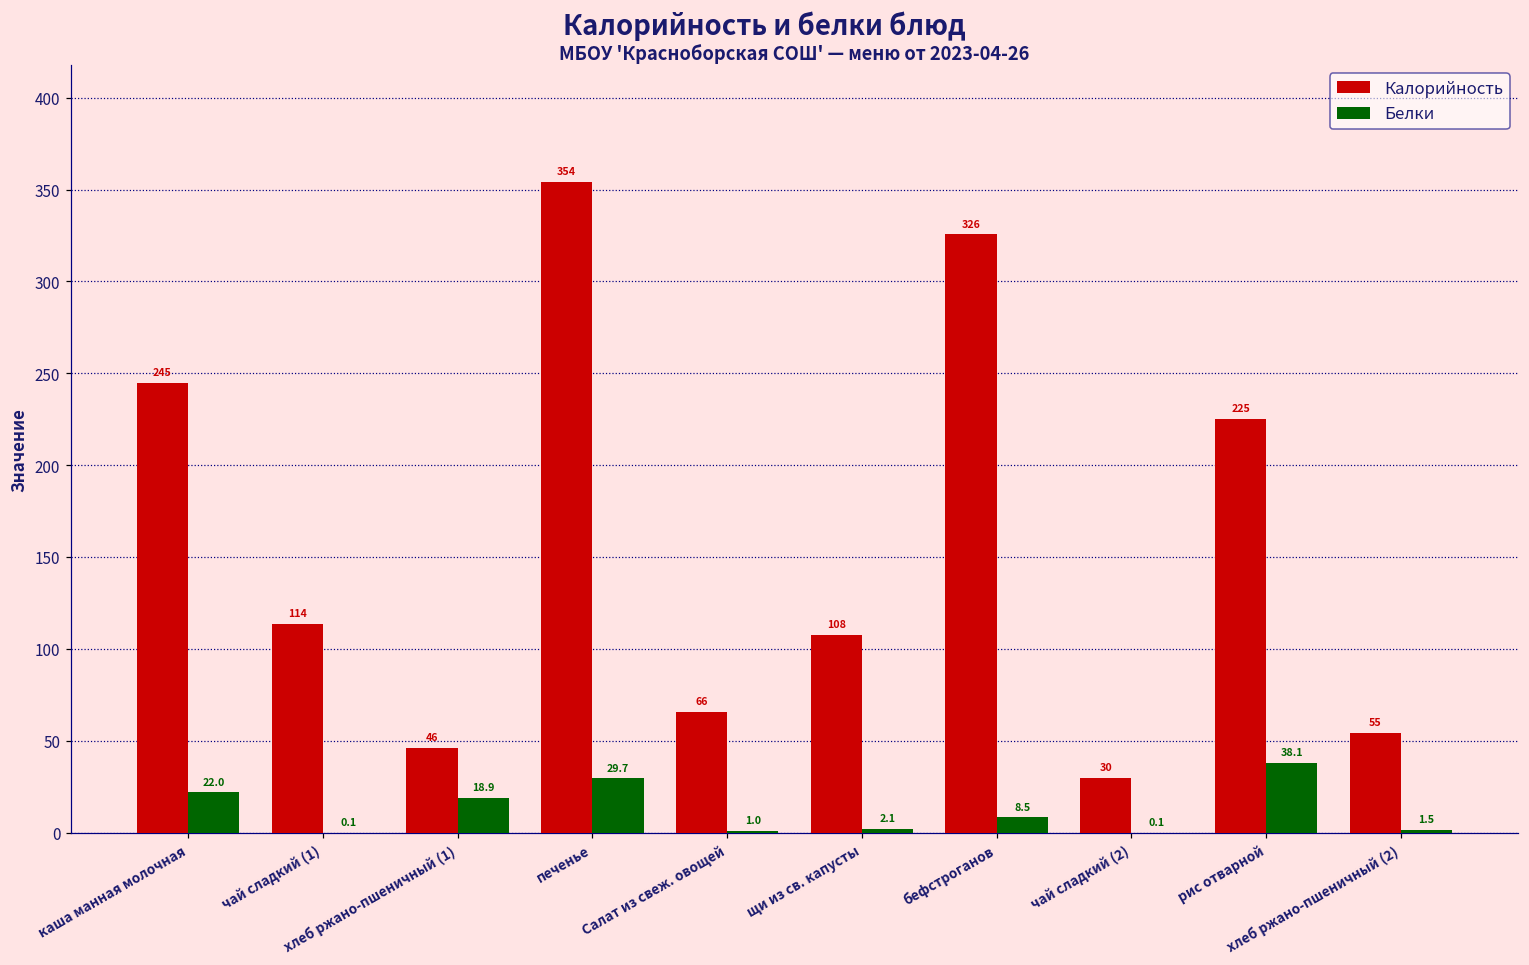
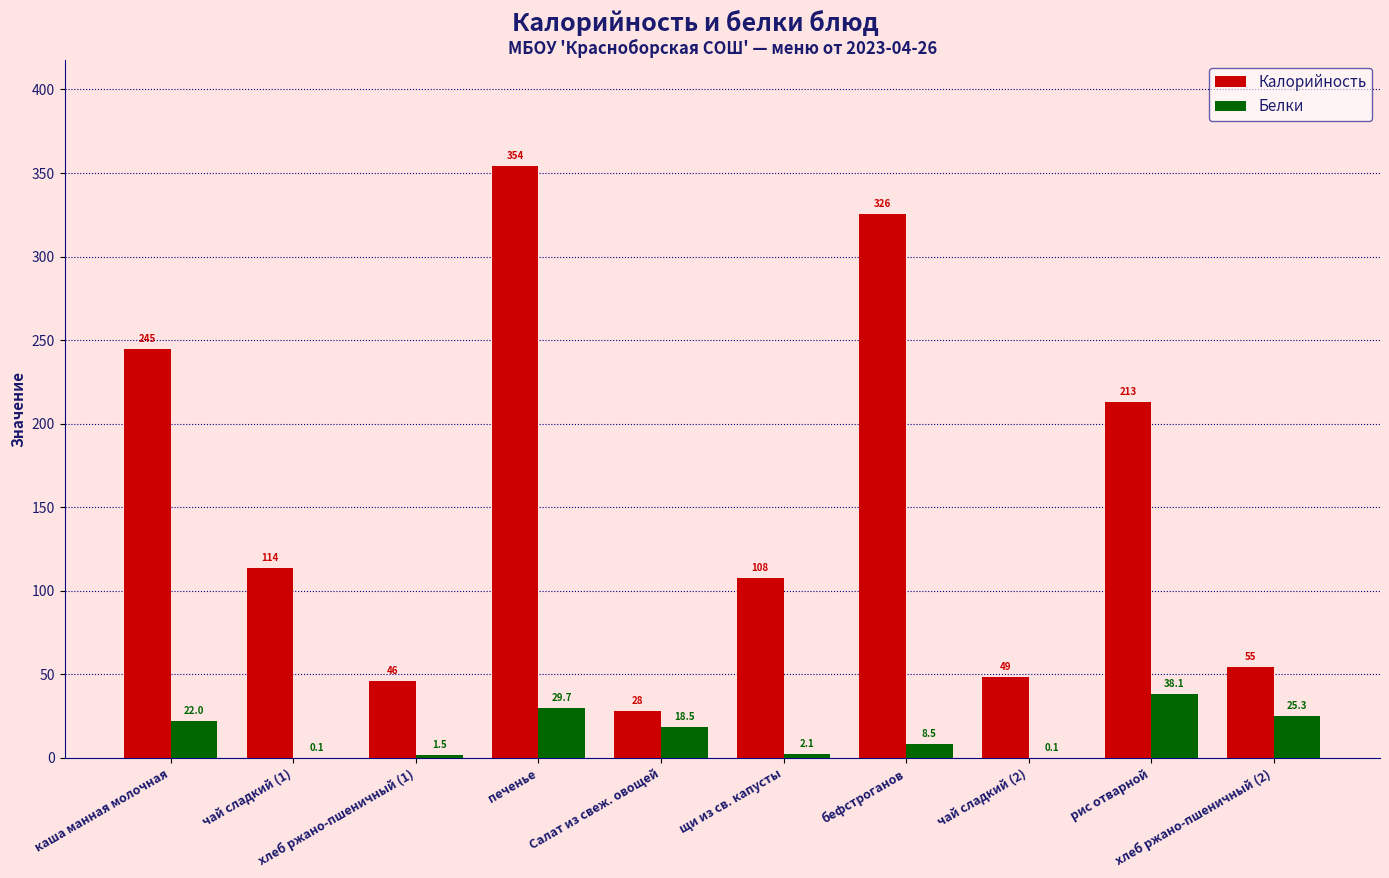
  {
    "Калорийность": {
      "каша манная молочная": 245,
      "чай сладкий (1)": 114,
      "хлеб ржано-пшеничный (1)": 46,
      "печенье": 354,
-     "Салат из свеж. овощей": 66,
+     "Салат из свеж. овощей": 28,
      "щи из св. капусты": 108,
      "бефстроганов": 326,
-     "чай сладкий (2)": 30,
-     "рис отварной": 225,
+     "чай сладкий (2)": 49,
+     "рис отварной": 213,
      "хлеб ржано-пшеничный (2)": 55
    },
    "Белки": {
      "каша манная молочная": 22.0,
      "чай сладкий (1)": 0.1,
-     "хлеб ржано-пшеничный (1)": 18.9,
+     "хлеб ржано-пшеничный (1)": 1.5,
      "печенье": 29.7,
-     "Салат из свеж. овощей": 1.0,
+     "Салат из свеж. овощей": 18.5,
      "щи из св. капусты": 2.1,
      "бефстроганов": 8.5,
      "чай сладкий (2)": 0.1,
      "рис отварной": 38.1,
-     "хлеб ржано-пшеничный (2)": 1.5
+     "хлеб ржано-пшеничный (2)": 25.3
    }
  }
